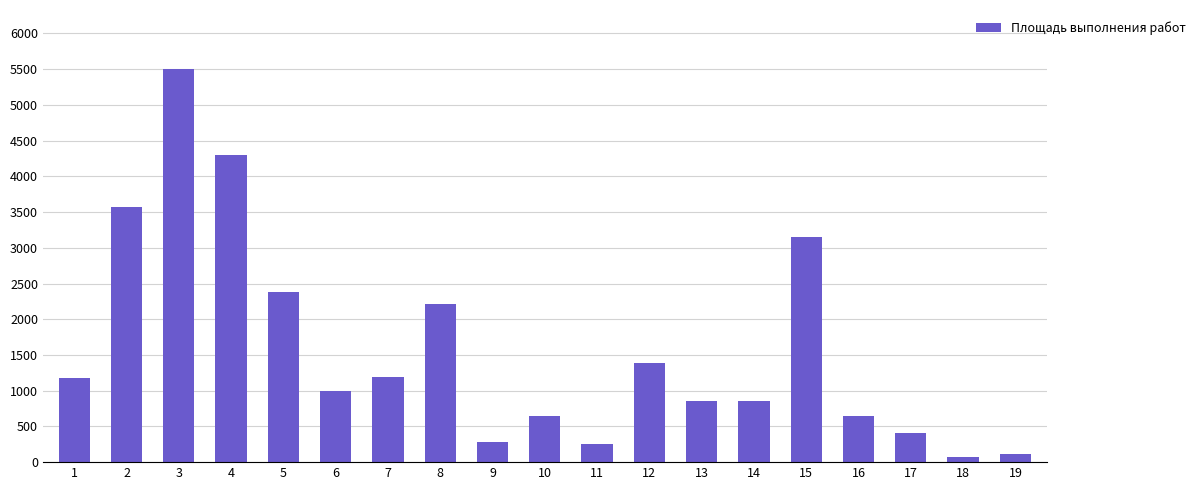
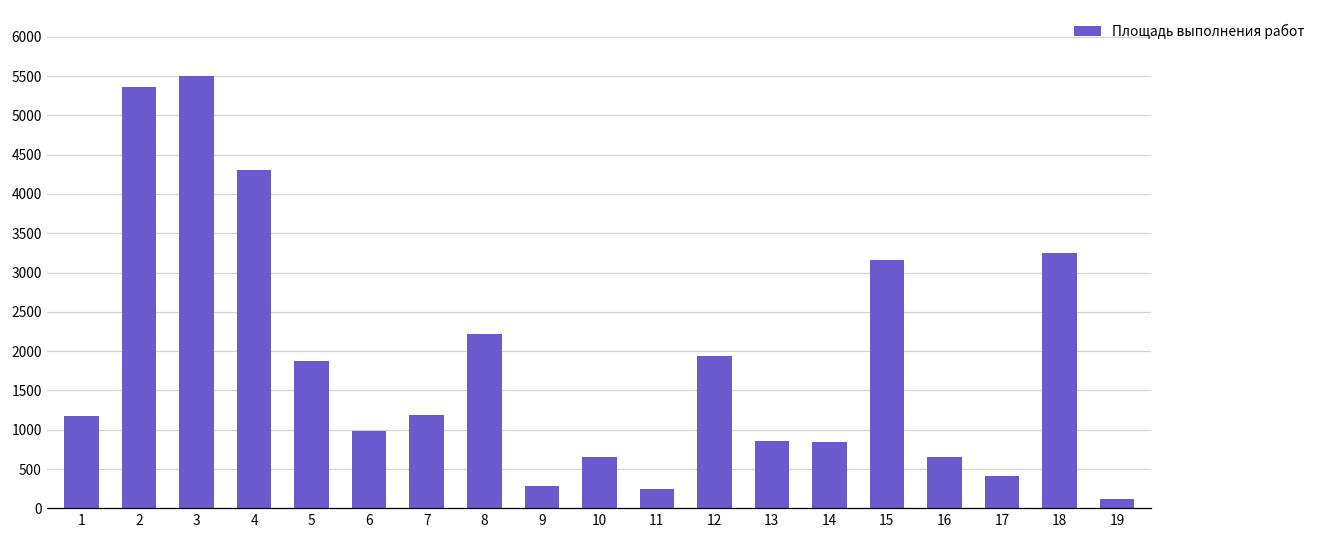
  {
    "1": 1200,
-   "2": 3600,
+   "2": 5400,
    "3": 5500,
    "4": 4300,
-   "5": 2400,
+   "5": 1900,
    "6": 1000,
    "7": 1200,
    "8": 2200,
    "9": 300,
    "10": 700,
    "11": 200,
-   "12": 1400,
+   "12": 1900,
    "13": 900,
    "14": 900,
    "15": 3200,
    "16": 700,
    "17": 400,
-   "18": 100,
+   "18": 3300,
    "19": 100
  }
